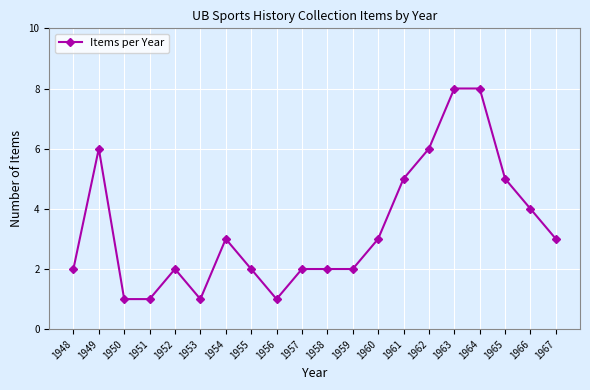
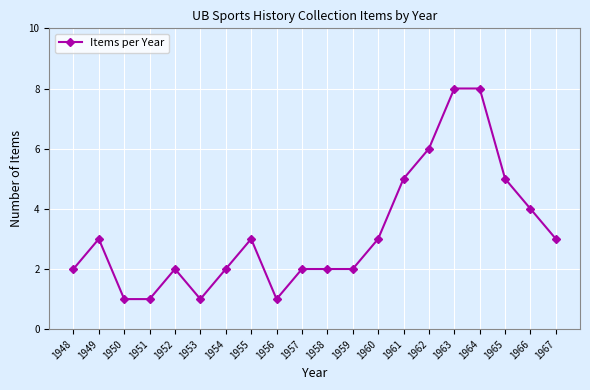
  {
    "1948": 2,
-   "1949": 6,
+   "1949": 3,
    "1950": 1,
    "1951": 1,
    "1952": 2,
    "1953": 1,
-   "1954": 3,
-   "1955": 2,
+   "1954": 2,
+   "1955": 3,
    "1956": 1,
    "1957": 2,
    "1958": 2,
    "1959": 2,
    "1960": 3,
    "1961": 5,
    "1962": 6,
    "1963": 8,
    "1964": 8,
    "1965": 5,
    "1966": 4,
    "1967": 3
  }
